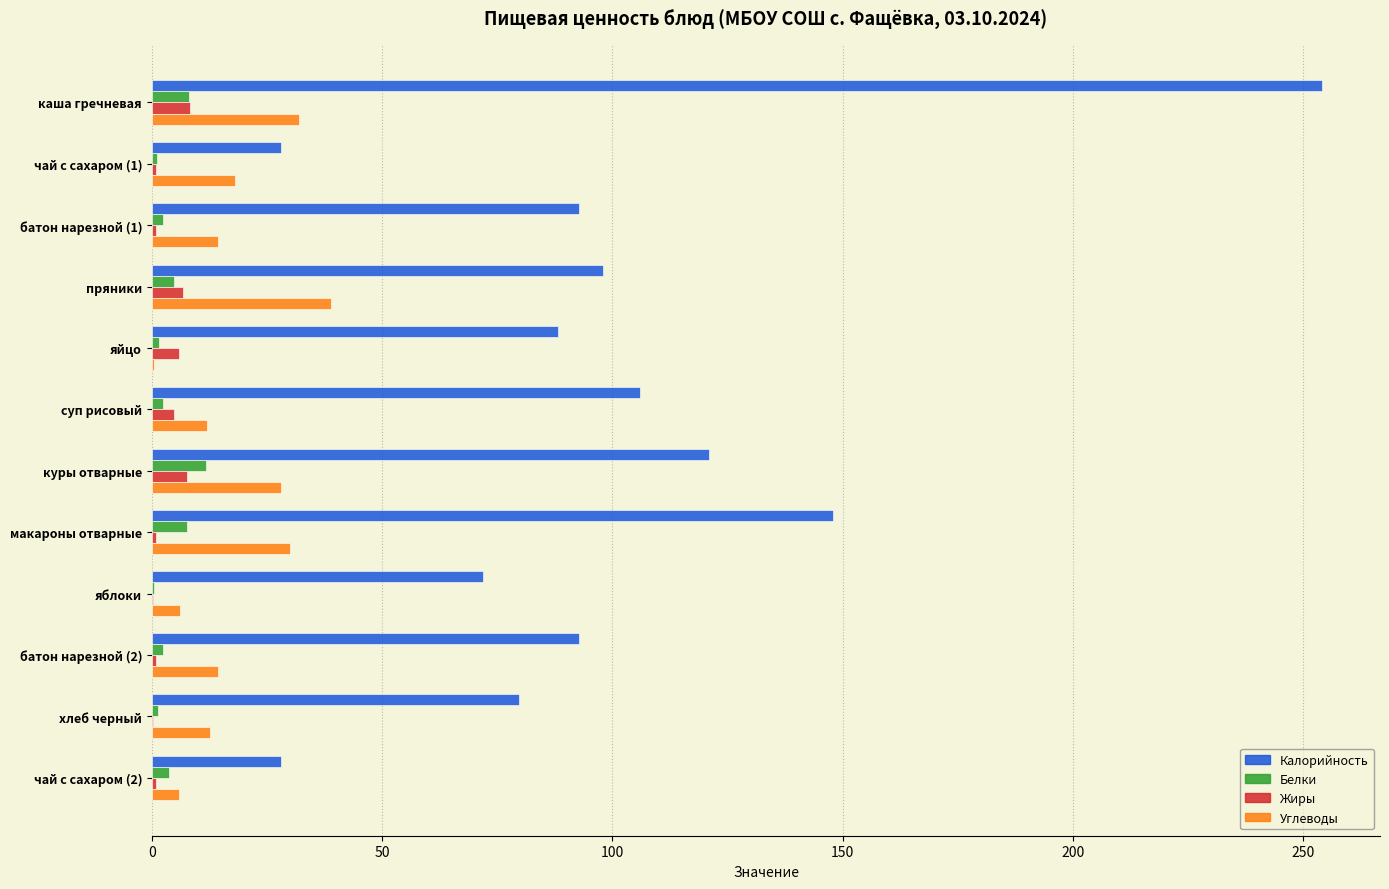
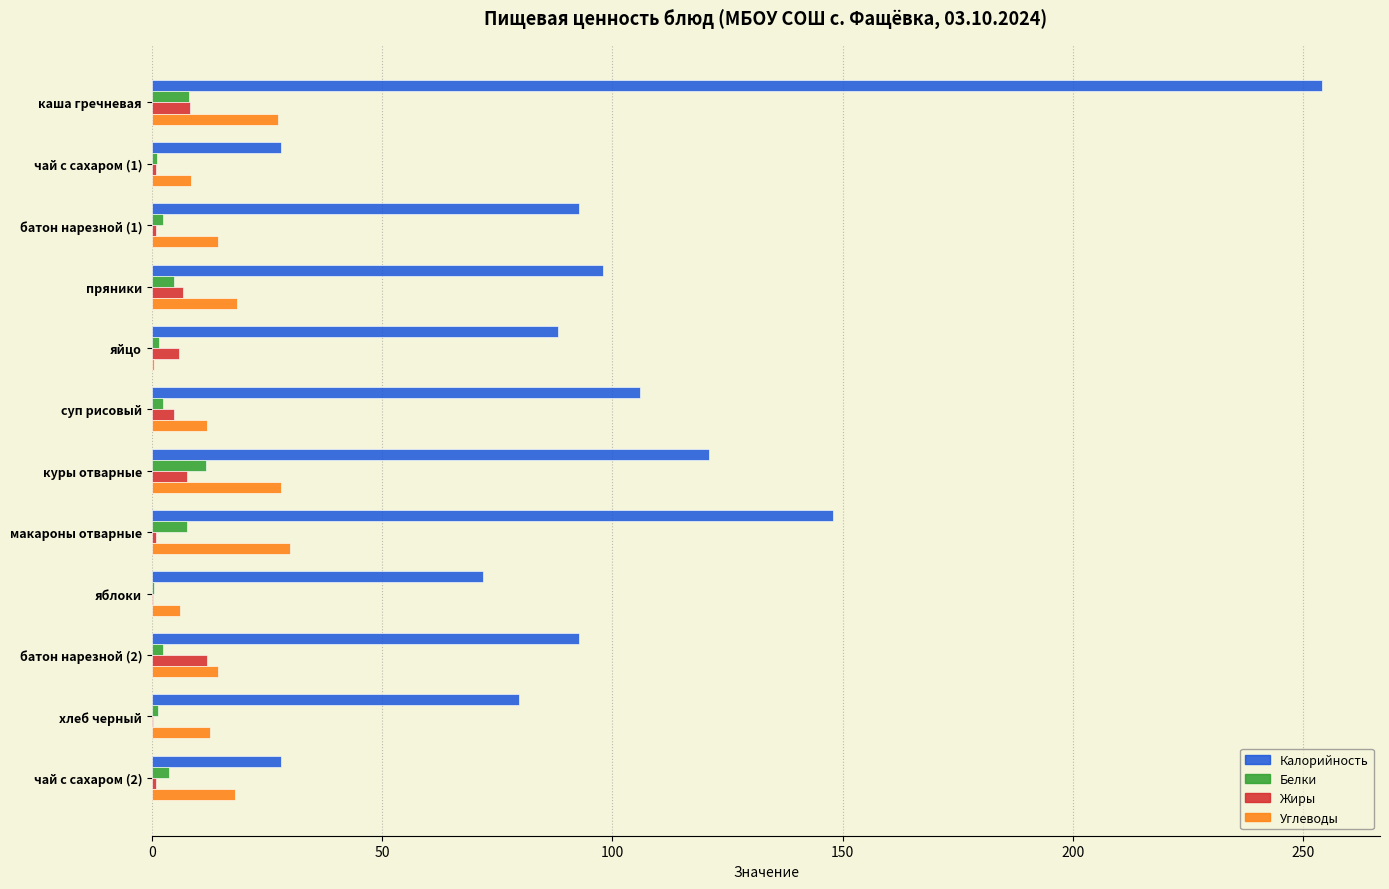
  {
    "Калорийность": {
      "каша гречневая": 254,
      "чай с сахаром (1)": 28,
      "батон нарезной (1)": 93,
      "пряники": 98,
      "яйцо": 88,
      "суп рисовый": 106,
      "куры отварные": 121,
      "макароны отварные": 148,
      "яблоки": 72,
      "батон нарезной (2)": 93,
      "хлеб черный": 80,
      "чай с сахаром (2)": 28
    },
    "Белки": {
      "каша гречневая": 8,
      "чай с сахаром (1)": 1,
      "батон нарезной (1)": 2,
      "пряники": 5,
      "яйцо": 2,
      "суп рисовый": 2,
      "куры отварные": 12,
      "макароны отварные": 8,
      "батон нарезной (2)": 2,
      "хлеб черный": 1,
      "чай с сахаром (2)": 4
    },
    "Жиры": {
      "каша гречневая": 8,
      "чай с сахаром (1)": 1,
      "батон нарезной (1)": 1,
      "пряники": 7,
      "яйцо": 6,
      "суп рисовый": 5,
      "куры отварные": 8,
      "макароны отварные": 1,
-     "батон нарезной (2)": 1,
+     "батон нарезной (2)": 12,
      "чай с сахаром (2)": 1
    },
    "Углеводы": {
-     "каша гречневая": 32,
-     "чай с сахаром (1)": 18,
+     "каша гречневая": 27,
+     "чай с сахаром (1)": 8,
      "батон нарезной (1)": 14,
-     "пряники": 39,
+     "пряники": 18,
      "суп рисовый": 12,
      "куры отварные": 28,
      "макароны отварные": 30,
      "яблоки": 6,
      "батон нарезной (2)": 14,
      "хлеб черный": 13,
-     "чай с сахаром (2)": 6
+     "чай с сахаром (2)": 18
    }
  }
